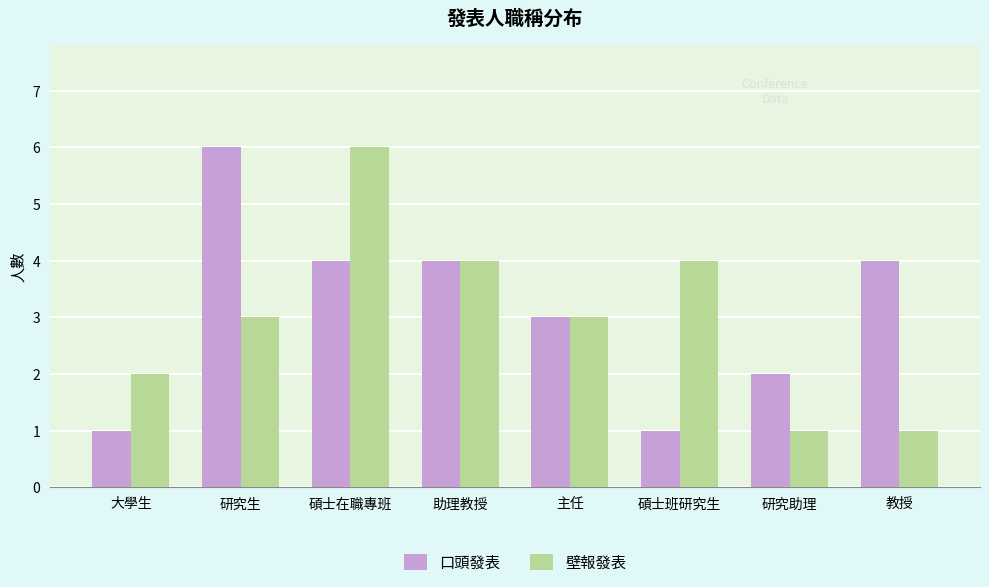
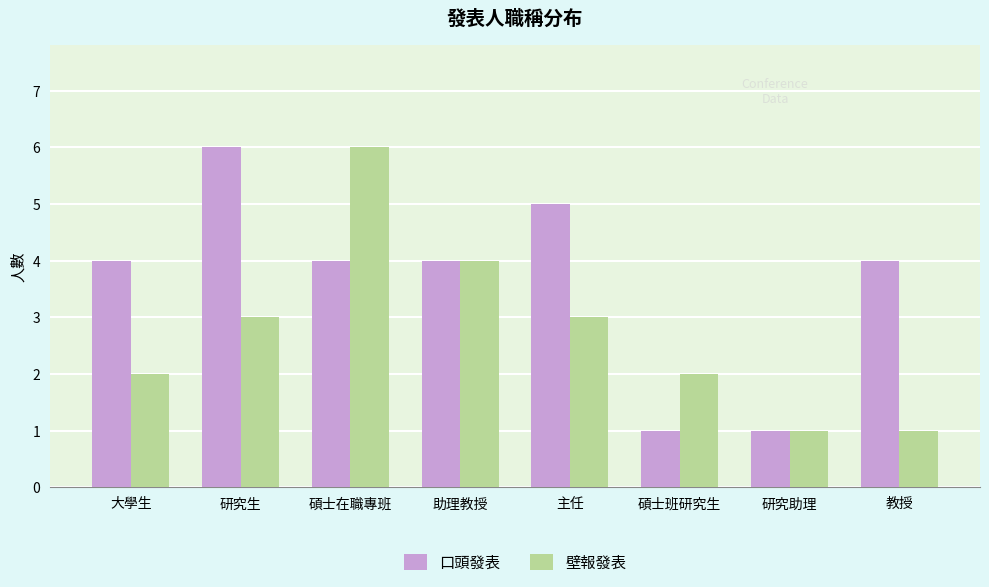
  {
    "口頭發表": {
-     "大學生": 1,
+     "大學生": 4,
      "研究生": 6,
      "碩士在職專班": 4,
      "助理教授": 4,
-     "主任": 3,
+     "主任": 5,
      "碩士班研究生": 1,
-     "研究助理": 2,
+     "研究助理": 1,
      "教授": 4
    },
    "壁報發表": {
      "大學生": 2,
      "研究生": 3,
      "碩士在職專班": 6,
      "助理教授": 4,
      "主任": 3,
-     "碩士班研究生": 4,
+     "碩士班研究生": 2,
      "研究助理": 1,
      "教授": 1
    }
  }
